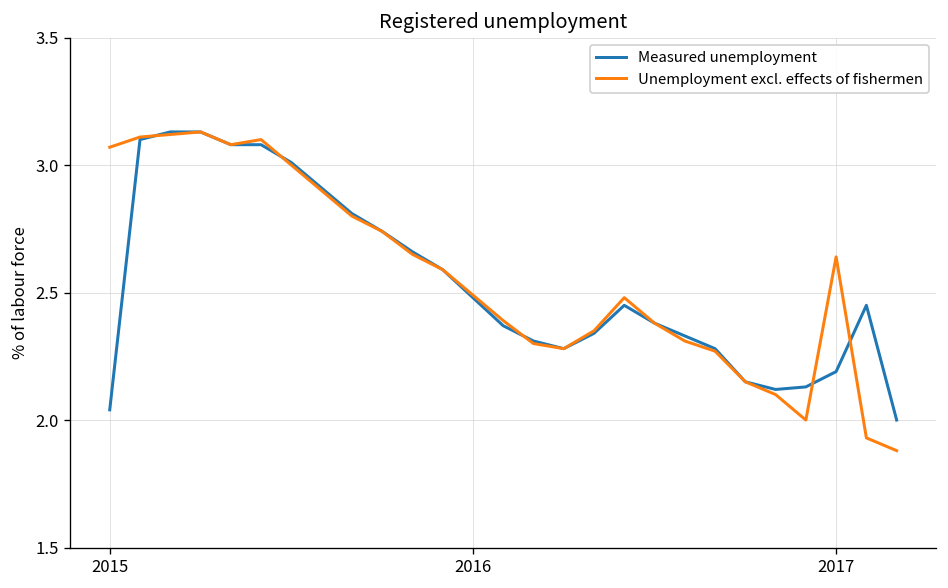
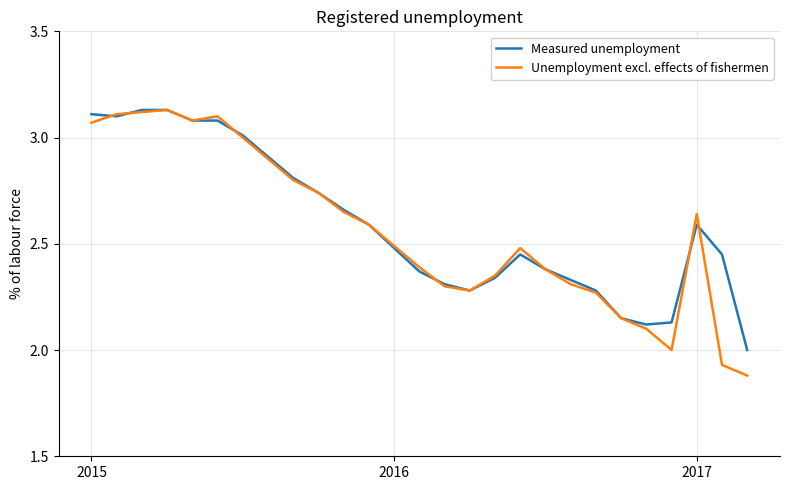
  {
    "Measured unemployment": {
-     "2015": 2.04,
-     "2017": 2.19
+     "2015": 3.11,
+     "2017": 2.59
    },
    "Unemployment excl. effects of fishermen": {
      "2015": 3.07,
      "2017": 2.64
    }
  }
